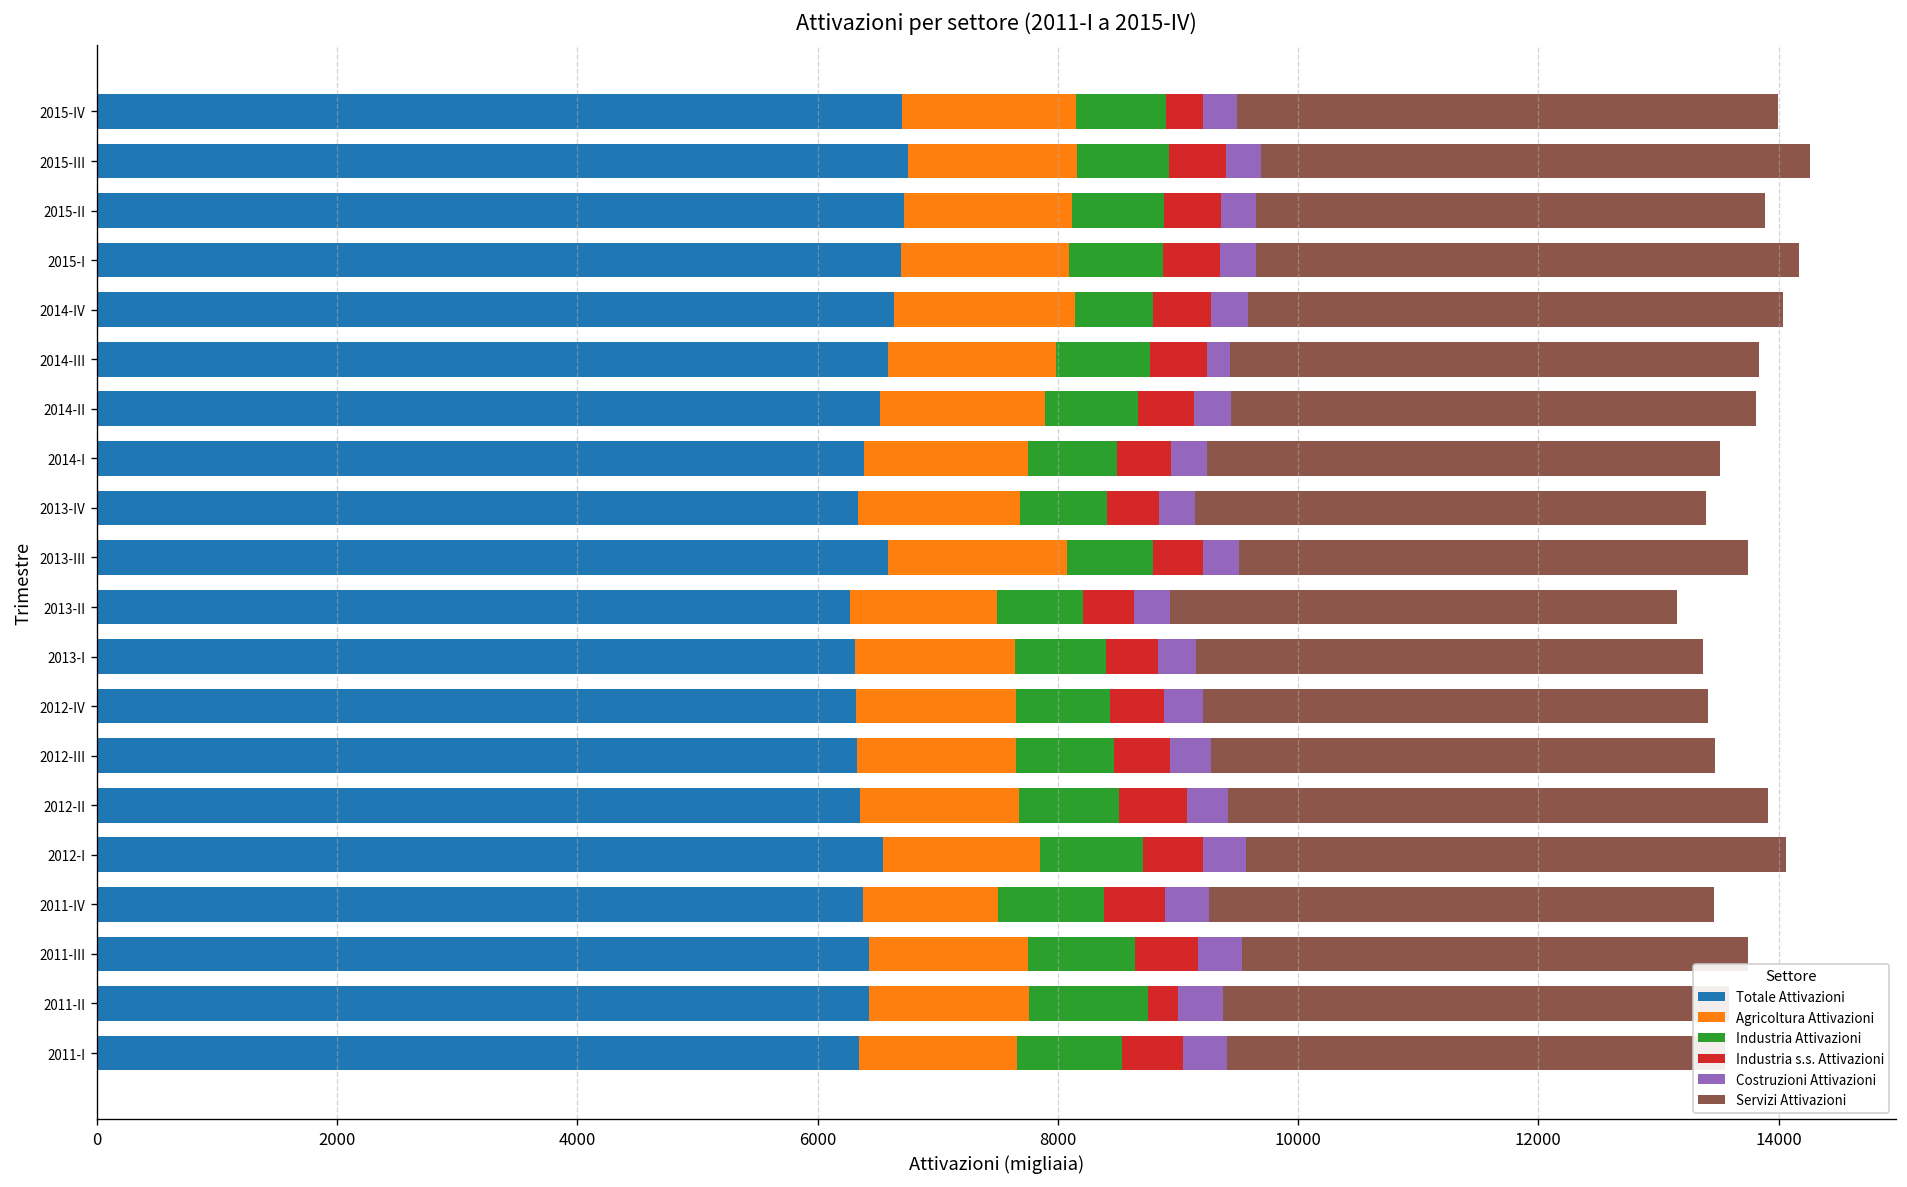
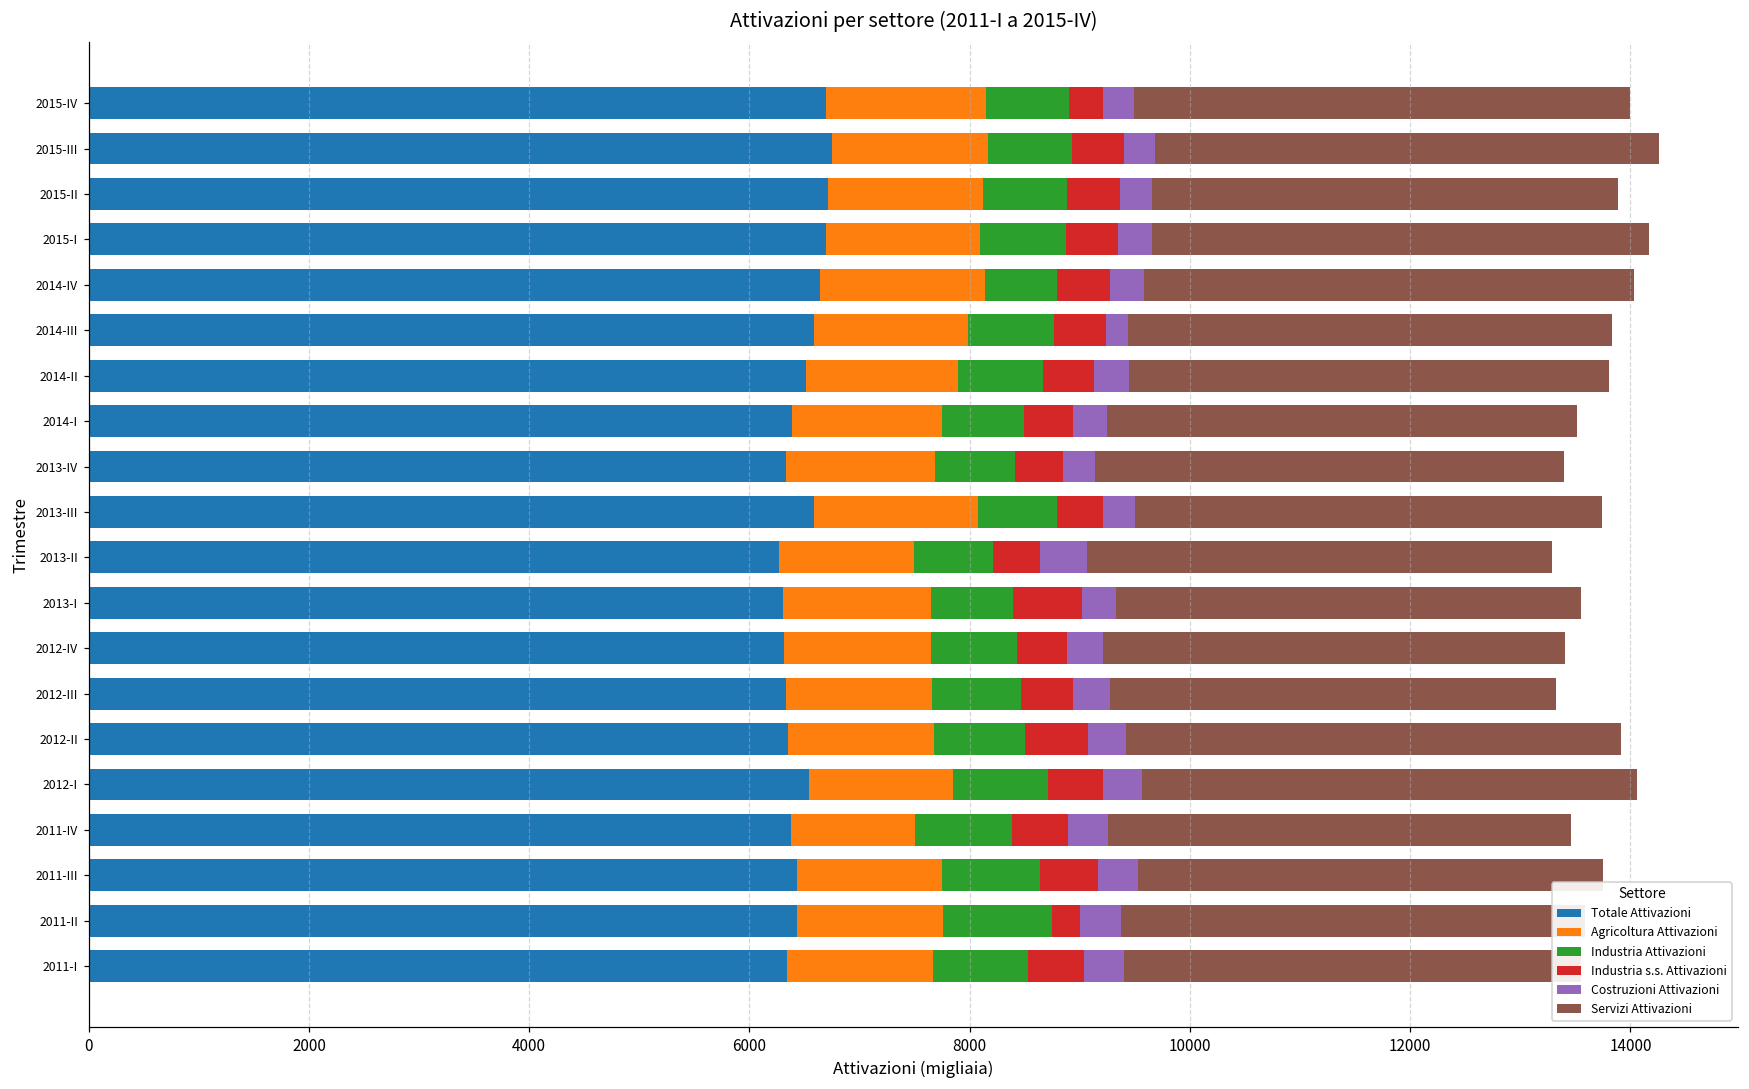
  {
    "Totale Attivazioni": {
      "2015-IV": 6700,
      "2015-III": 6750,
      "2015-II": 6720,
      "2015-I": 6700,
      "2014-IV": 6640,
      "2014-III": 6580,
      "2014-II": 6520,
      "2014-I": 6380,
      "2013-IV": 6340,
      "2013-III": 6590,
      "2013-II": 6270,
      "2013-I": 6310,
      "2012-IV": 6320,
      "2012-III": 6330,
      "2012-II": 6350,
      "2012-I": 6540,
      "2011-IV": 6380,
      "2011-III": 6430,
      "2011-II": 6430,
      "2011-I": 6340
    },
    "Agricoltura Attivazioni": {
      "2015-IV": 1450,
      "2015-III": 1410,
      "2015-II": 1400,
      "2015-I": 1400,
      "2014-IV": 1510,
      "2014-III": 1400,
      "2014-II": 1380,
      "2014-I": 1370,
      "2013-IV": 1350,
      "2013-III": 1490,
      "2013-II": 1220,
      "2013-I": 1340,
      "2012-IV": 1340,
      "2012-III": 1330,
      "2012-II": 1320,
      "2012-I": 1310,
      "2011-IV": 1130,
      "2011-III": 1320,
      "2011-II": 1320,
      "2011-I": 1320
    },
    "Industria Attivazioni": {
      "2015-IV": 750,
      "2015-III": 760,
      "2015-II": 770,
      "2015-I": 780,
      "2014-IV": 650,
      "2014-III": 780,
      "2014-II": 770,
      "2014-I": 750,
      "2013-IV": 730,
      "2013-III": 710,
      "2013-II": 720,
      "2013-I": 750,
      "2012-IV": 780,
      "2012-III": 810,
      "2012-II": 830,
      "2012-I": 860,
      "2011-IV": 880,
      "2011-III": 890,
      "2011-II": 990,
      "2011-I": 870
    },
    "Industria s.s. Attivazioni": {
      "2015-IV": 310,
      "2015-III": 470,
      "2015-II": 480,
      "2015-I": 480,
      "2014-IV": 480,
      "2014-III": 480,
      "2014-II": 460,
      "2014-I": 440,
      "2013-IV": 430,
      "2013-III": 420,
      "2013-II": 420,
-     "2013-I": 440,
+     "2013-I": 620,
      "2012-IV": 450,
      "2012-III": 470,
      "2012-II": 570,
      "2012-I": 500,
      "2011-IV": 510,
      "2011-III": 520,
      "2011-II": 260,
      "2011-I": 510
    },
    "Costruzioni Attivazioni": {
      "2015-IV": 280,
      "2015-III": 290,
      "2015-II": 290,
      "2015-I": 300,
      "2014-IV": 300,
      "2014-III": 190,
      "2014-II": 310,
      "2014-I": 300,
      "2013-IV": 300,
      "2013-III": 290,
-     "2013-II": 300,
+     "2013-II": 430,
      "2013-I": 310,
      "2012-IV": 320,
      "2012-III": 340,
      "2012-II": 350,
      "2012-I": 360,
      "2011-IV": 360,
      "2011-III": 370,
      "2011-II": 370,
      "2011-I": 360
    },
    "Servizi Attivazioni": {
      "2015-IV": 4500,
      "2015-III": 4580,
      "2015-II": 4240,
      "2015-I": 4520,
      "2014-IV": 4450,
      "2014-III": 4400,
      "2014-II": 4360,
      "2014-I": 4270,
      "2013-IV": 4260,
      "2013-III": 4240,
      "2013-II": 4220,
      "2013-I": 4220,
      "2012-IV": 4200,
-     "2012-III": 4200,
+     "2012-III": 4050,
      "2012-II": 4490,
      "2012-I": 4490,
      "2011-IV": 4200,
      "2011-III": 4210
    }
  }
